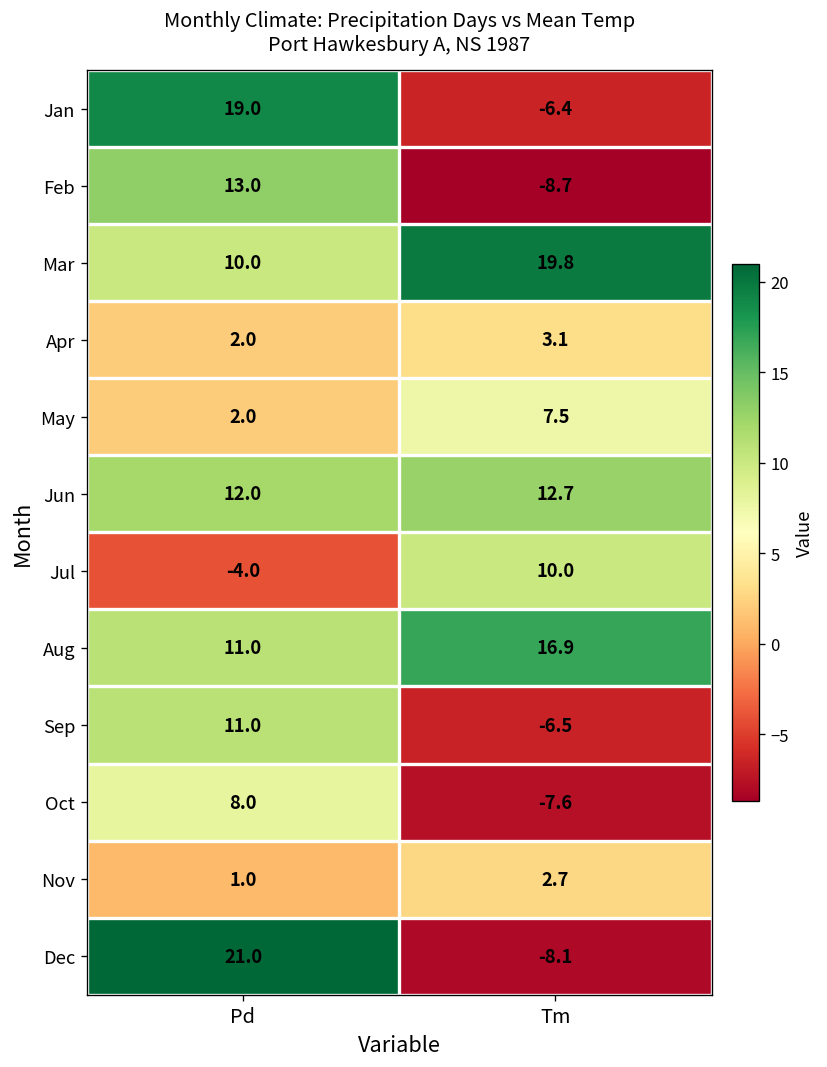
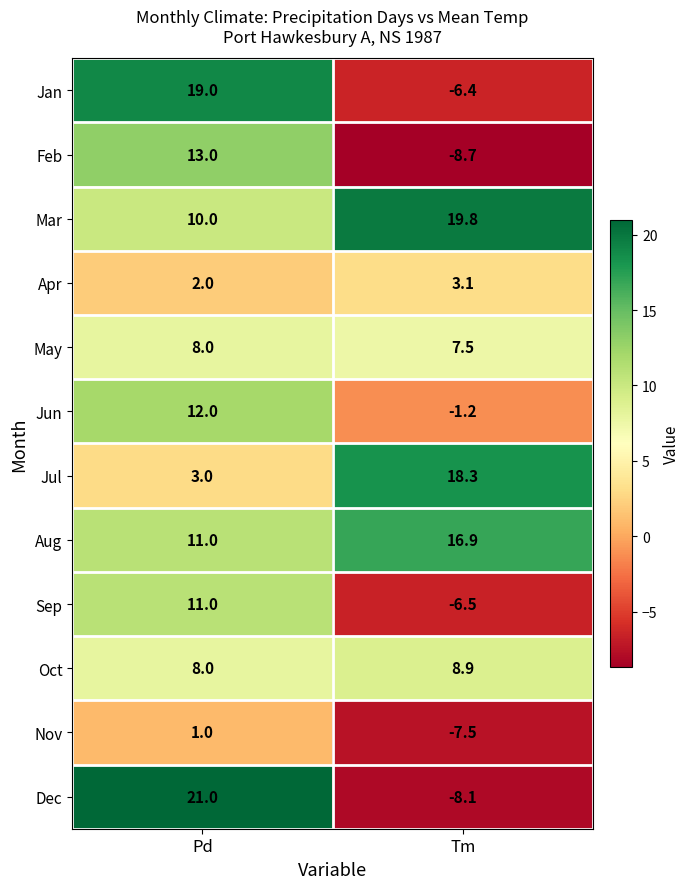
  {
    "Jan": {
      "Pd": 19.0,
      "Tm": -6.4
    },
    "Feb": {
      "Pd": 13.0,
      "Tm": -8.7
    },
    "Mar": {
      "Pd": 10.0,
      "Tm": 19.8
    },
    "Apr": {
      "Pd": 2.0,
      "Tm": 3.1
    },
    "May": {
-     "Pd": 2.0,
+     "Pd": 8.0,
      "Tm": 7.5
    },
    "Jun": {
      "Pd": 12.0,
-     "Tm": 12.7
+     "Tm": -1.2
    },
    "Jul": {
-     "Pd": -4.0,
-     "Tm": 10.0
+     "Pd": 3.0,
+     "Tm": 18.3
    },
    "Aug": {
      "Pd": 11.0,
      "Tm": 16.9
    },
    "Sep": {
      "Pd": 11.0,
      "Tm": -6.5
    },
    "Oct": {
      "Pd": 8.0,
-     "Tm": -7.6
+     "Tm": 8.9
    },
    "Nov": {
      "Pd": 1.0,
-     "Tm": 2.7
+     "Tm": -7.5
    },
    "Dec": {
      "Pd": 21.0,
      "Tm": -8.1
    }
  }
